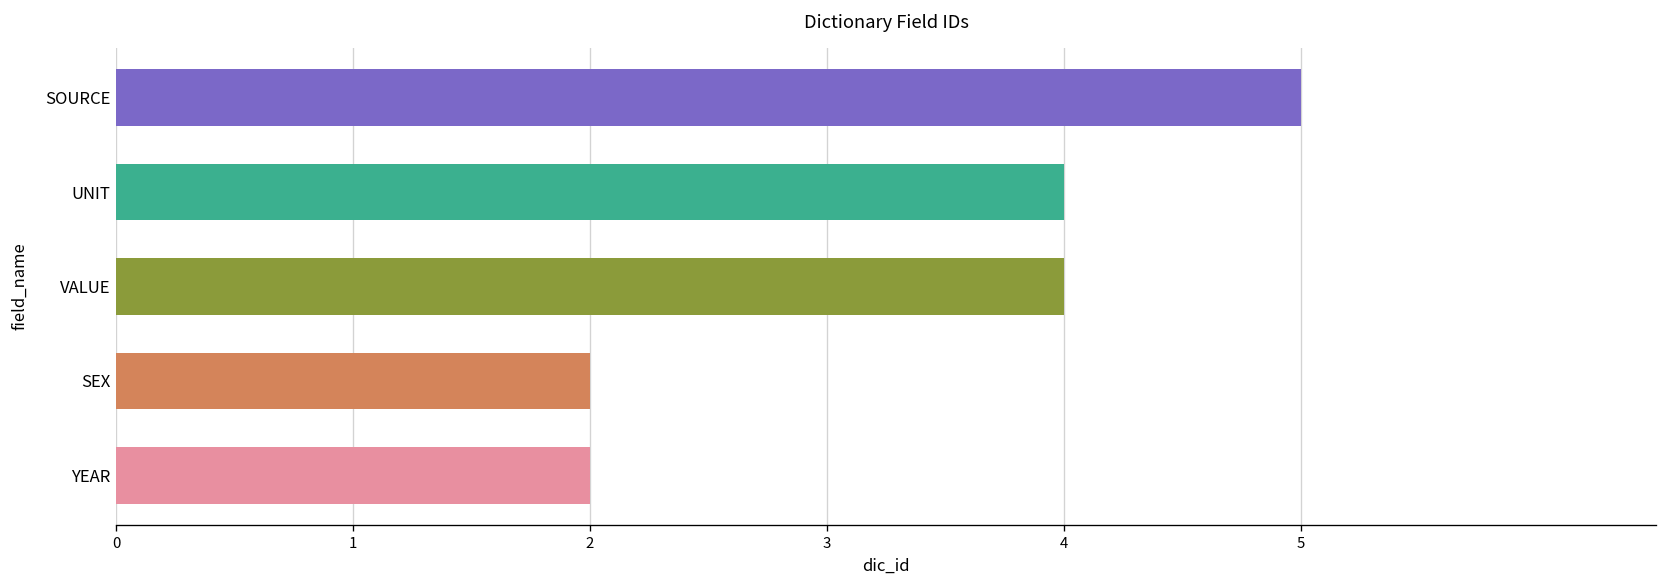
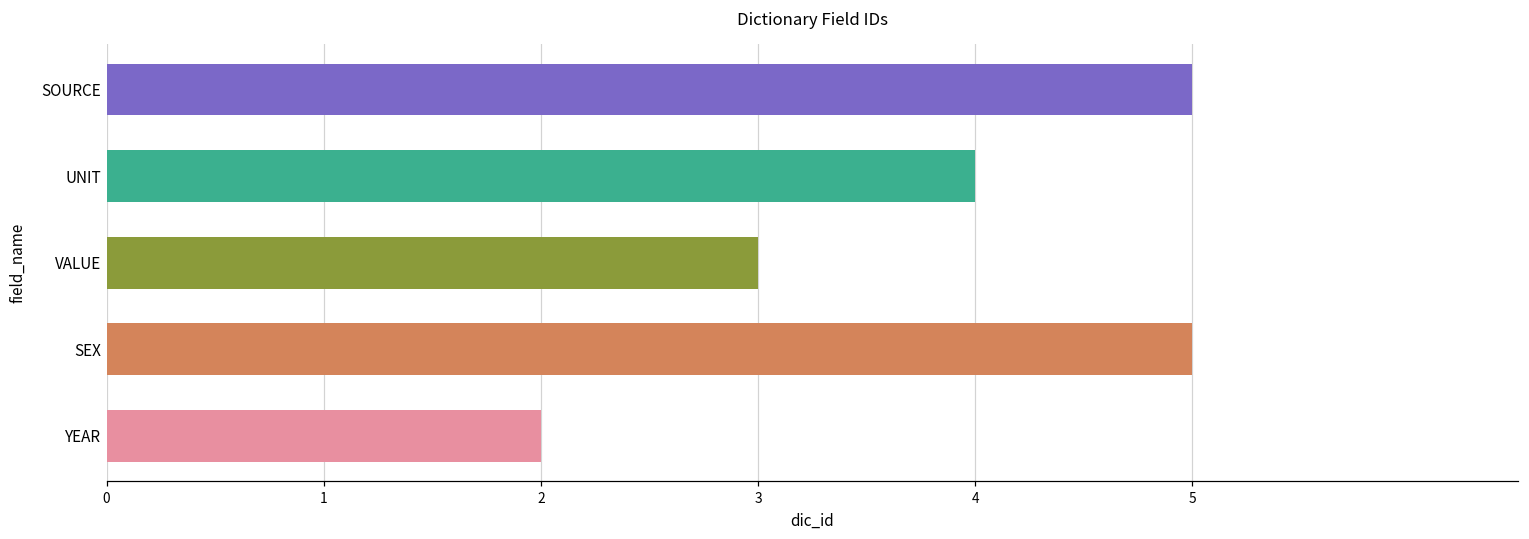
  {
    "SOURCE": 5,
    "UNIT": 4,
-   "VALUE": 4,
-   "SEX": 2,
+   "VALUE": 3,
+   "SEX": 5,
    "YEAR": 2
  }
